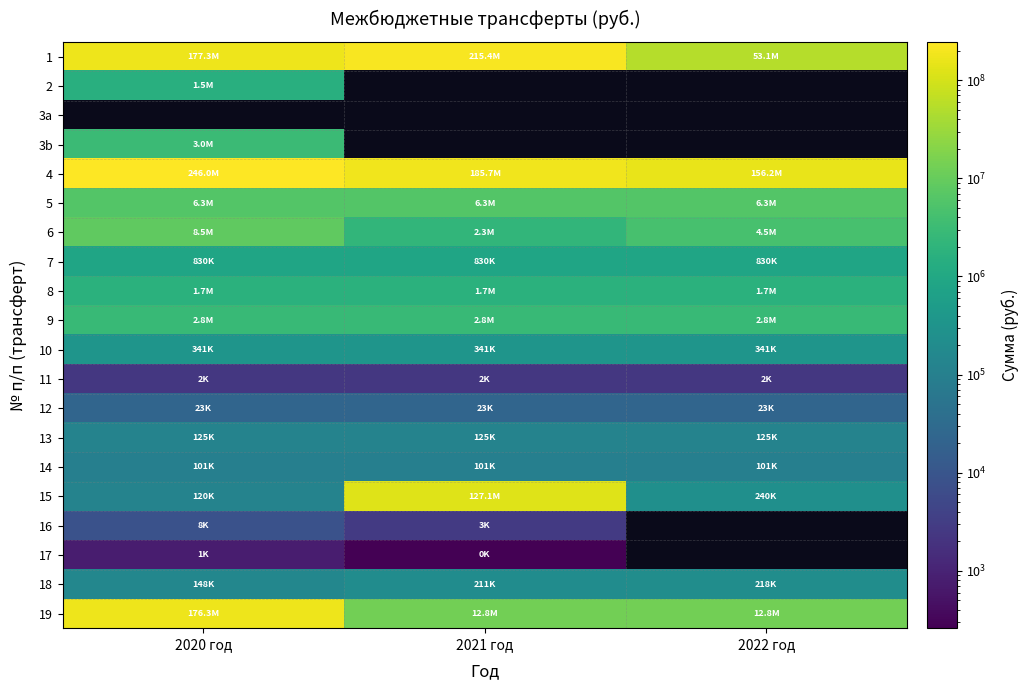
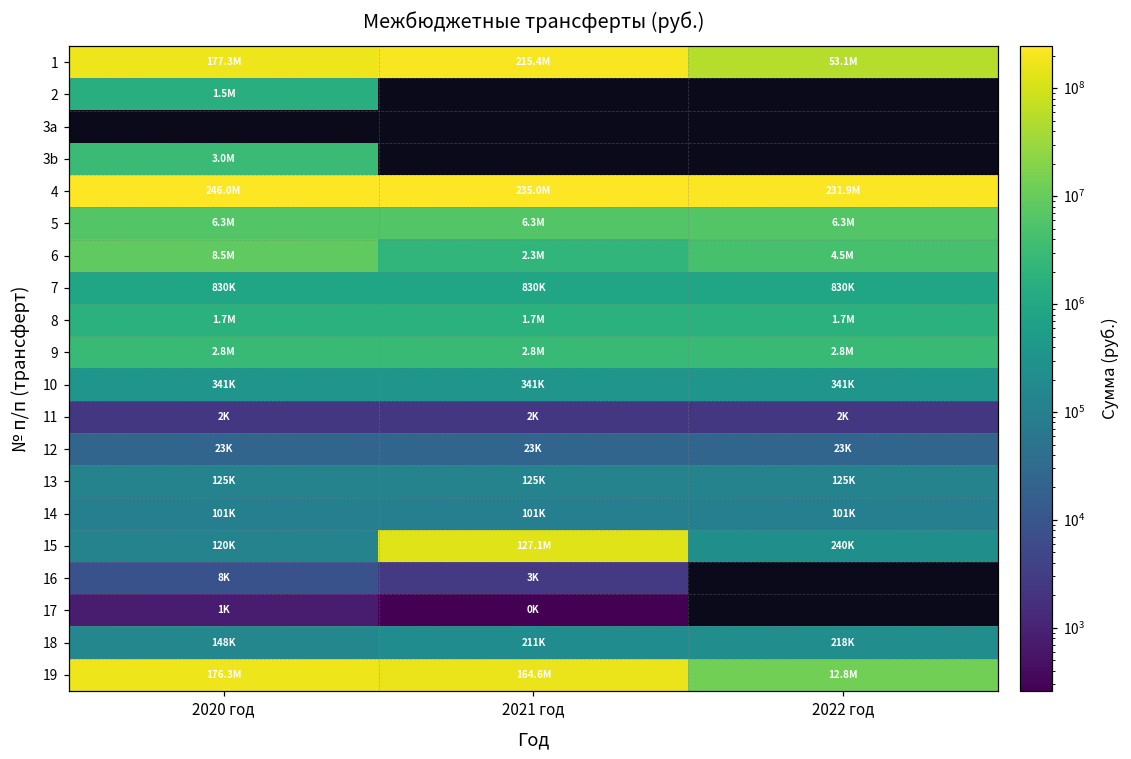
  {
    "1": {
      "2020 год": "177.3M",
      "2021 год": "215.4M",
      "2022 год": "53.1M"
    },
    "2": {
      "2020 год": "1.5M"
    },
    "3b": {
      "2020 год": "3.0M"
    },
    "4": {
      "2020 год": "246.0M",
-     "2021 год": "185.7M",
-     "2022 год": "156.2M"
+     "2021 год": "235.0M",
+     "2022 год": "231.9M"
    },
    "5": {
      "2020 год": "6.3M",
      "2021 год": "6.3M",
      "2022 год": "6.3M"
    },
    "6": {
      "2020 год": "8.5M",
      "2021 год": "2.3M",
      "2022 год": "4.5M"
    },
    "7": {
      "2020 год": "830K",
      "2021 год": "830K",
      "2022 год": "830K"
    },
    "8": {
      "2020 год": "1.7M",
      "2021 год": "1.7M",
      "2022 год": "1.7M"
    },
    "9": {
      "2020 год": "2.8M",
      "2021 год": "2.8M",
      "2022 год": "2.8M"
    },
    "10": {
      "2020 год": "341K",
      "2021 год": "341K",
      "2022 год": "341K"
    },
    "11": {
      "2020 год": "2K",
      "2021 год": "2K",
      "2022 год": "2K"
    },
    "12": {
      "2020 год": "23K",
      "2021 год": "23K",
      "2022 год": "23K"
    },
    "13": {
      "2020 год": "125K",
      "2021 год": "125K",
      "2022 год": "125K"
    },
    "14": {
      "2020 год": "101K",
      "2021 год": "101K",
      "2022 год": "101K"
    },
    "15": {
      "2020 год": "120K",
      "2021 год": "127.1M",
      "2022 год": "240K"
    },
    "16": {
      "2020 год": "8K",
      "2021 год": "3K"
    },
    "17": {
      "2020 год": "1K",
      "2021 год": "0K"
    },
    "18": {
      "2020 год": "148K",
      "2021 год": "211K",
      "2022 год": "218K"
    },
    "19": {
      "2020 год": "176.3M",
-     "2021 год": "12.8M",
+     "2021 год": "164.6M",
      "2022 год": "12.8M"
    }
  }
